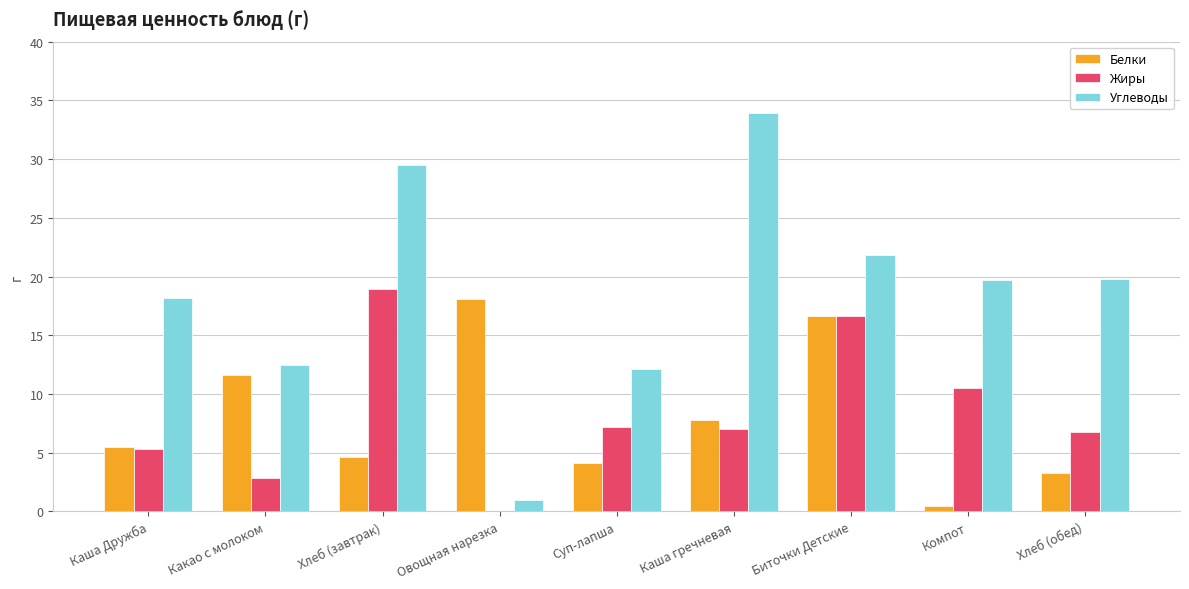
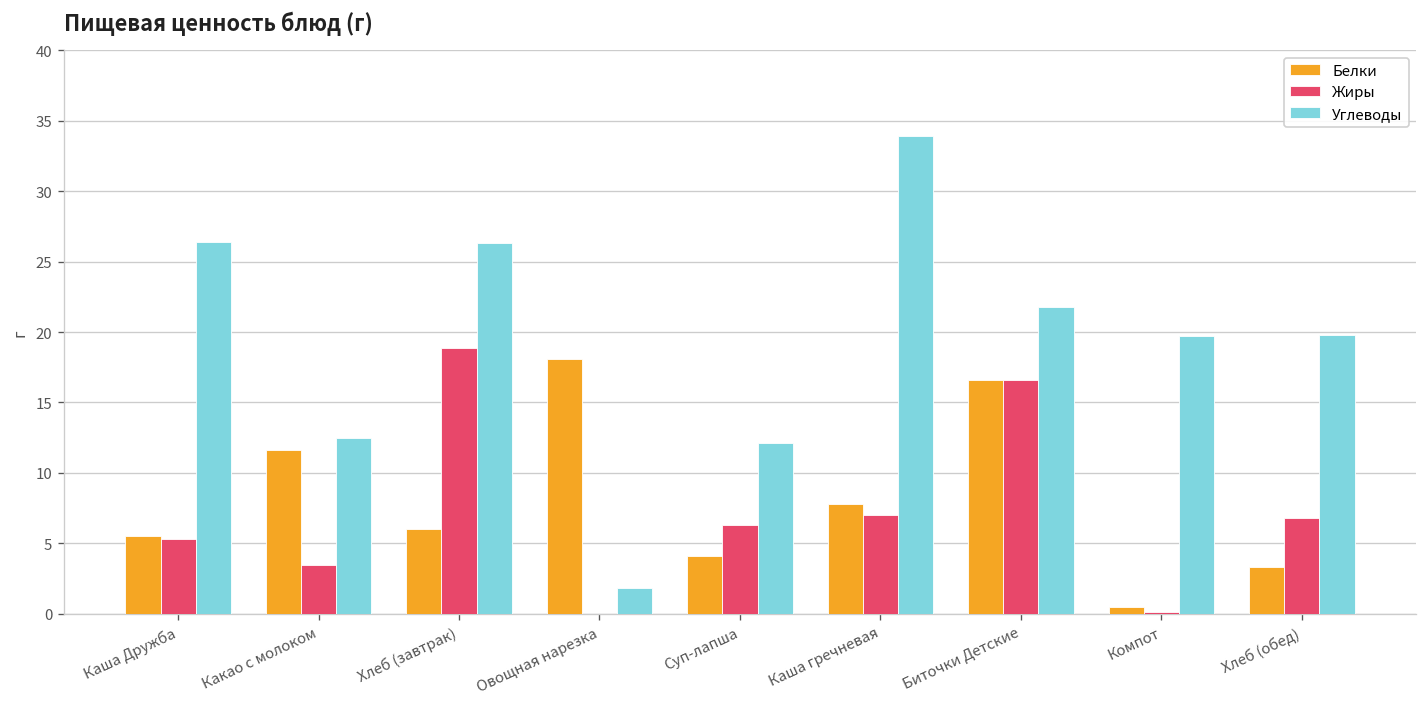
  {
    "Белки": {
      "Каша Дружба": 5.5,
      "Какао с молоком": 11.6,
-     "Хлеб (завтрак)": 4.6,
+     "Хлеб (завтрак)": 6.0,
      "Овощная нарезка": 18.1,
      "Суп-лапша": 4.1,
      "Каша гречневая": 7.8,
      "Биточки Детские": 16.6,
      "Компот": 0.5,
      "Хлеб (обед)": 3.3
    },
    "Жиры": {
      "Каша Дружба": 5.3,
-     "Какао с молоком": 2.8,
+     "Какао с молоком": 3.5,
      "Хлеб (завтрак)": 18.9,
      "Овощная нарезка": 0.0,
-     "Суп-лапша": 7.2,
+     "Суп-лапша": 6.3,
      "Каша гречневая": 7.0,
      "Биточки Детские": 16.6,
-     "Компот": 10.5,
+     "Компот": 0.1,
      "Хлеб (обед)": 6.8
    },
    "Углеводы": {
-     "Каша Дружба": 18.2,
+     "Каша Дружба": 26.4,
      "Какао с молоком": 12.5,
-     "Хлеб (завтрак)": 29.5,
-     "Овощная нарезка": 1.0,
+     "Хлеб (завтрак)": 26.3,
+     "Овощная нарезка": 1.8,
      "Суп-лапша": 12.1,
      "Каша гречневая": 33.9,
      "Биточки Детские": 21.8,
      "Компот": 19.7,
      "Хлеб (обед)": 19.8
    }
  }
